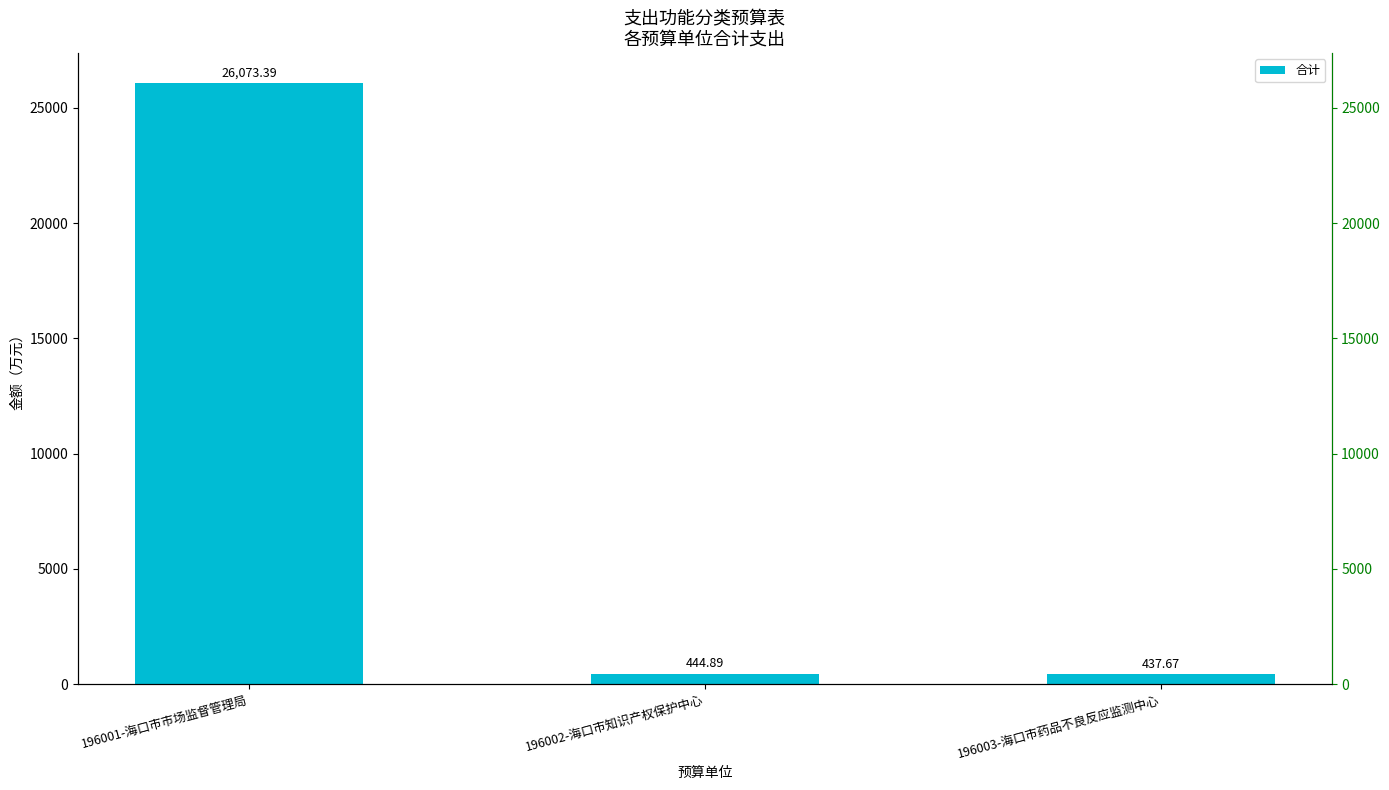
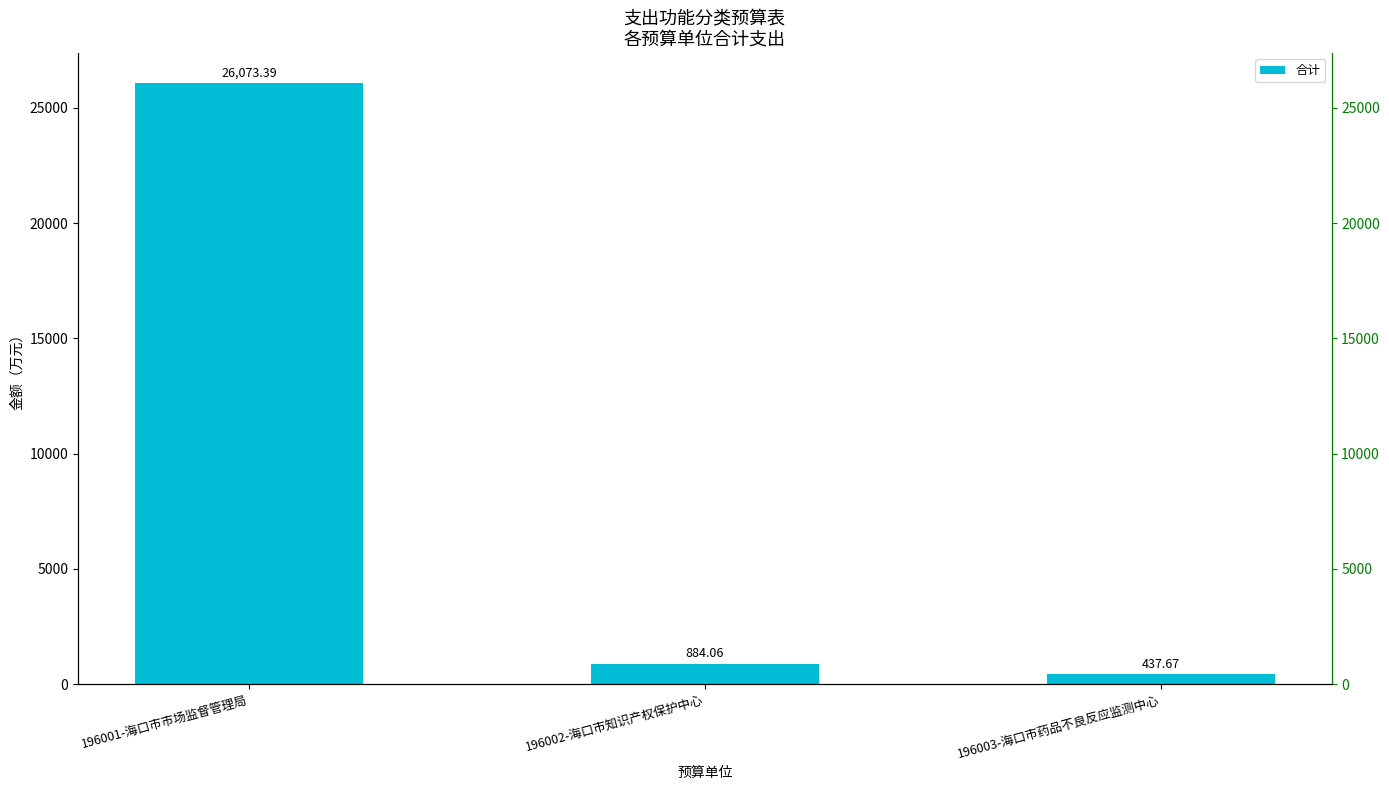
  {
    "196001-海口市市场监督管理局": "26,073.39",
-   "196002-海口市知识产权保护中心": "444.89",
+   "196002-海口市知识产权保护中心": "884.06",
    "196003-海口市药品不良反应监测中心": "437.67"
  }
